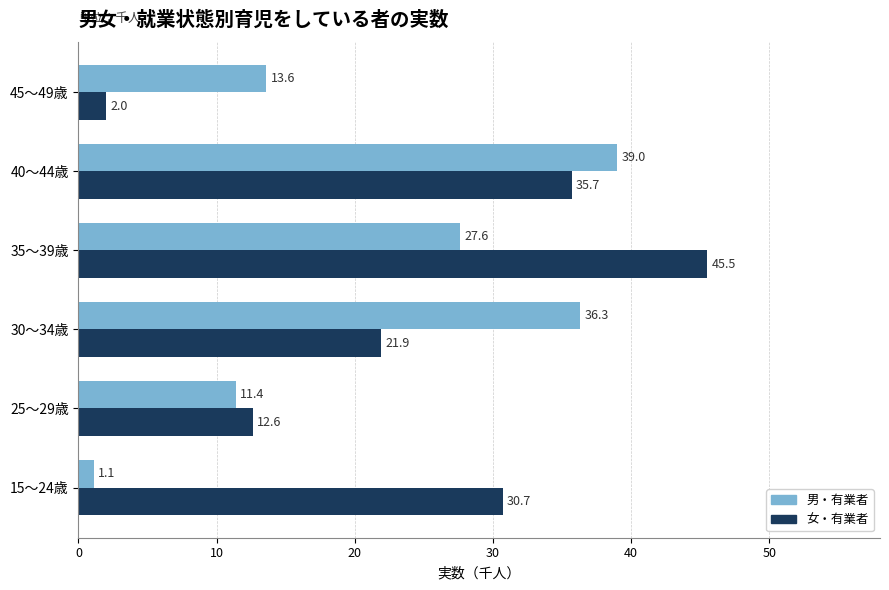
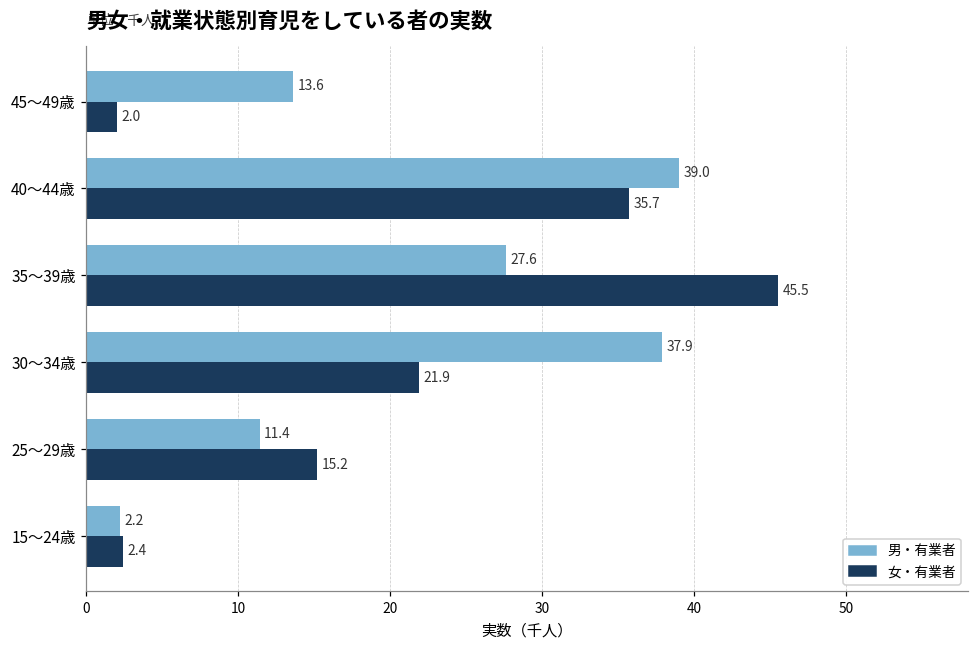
  {
    "男・有業者": {
      "45～49歳": 13.6,
      "40～44歳": 39.0,
      "35～39歳": 27.6,
-     "30～34歳": 36.3,
+     "30～34歳": 37.9,
      "25～29歳": 11.4,
-     "15～24歳": 1.1
+     "15～24歳": 2.2
    },
    "女・有業者": {
      "45～49歳": 2.0,
      "40～44歳": 35.7,
      "35～39歳": 45.5,
      "30～34歳": 21.9,
-     "25～29歳": 12.6,
-     "15～24歳": 30.7
+     "25～29歳": 15.2,
+     "15～24歳": 2.4
    }
  }
